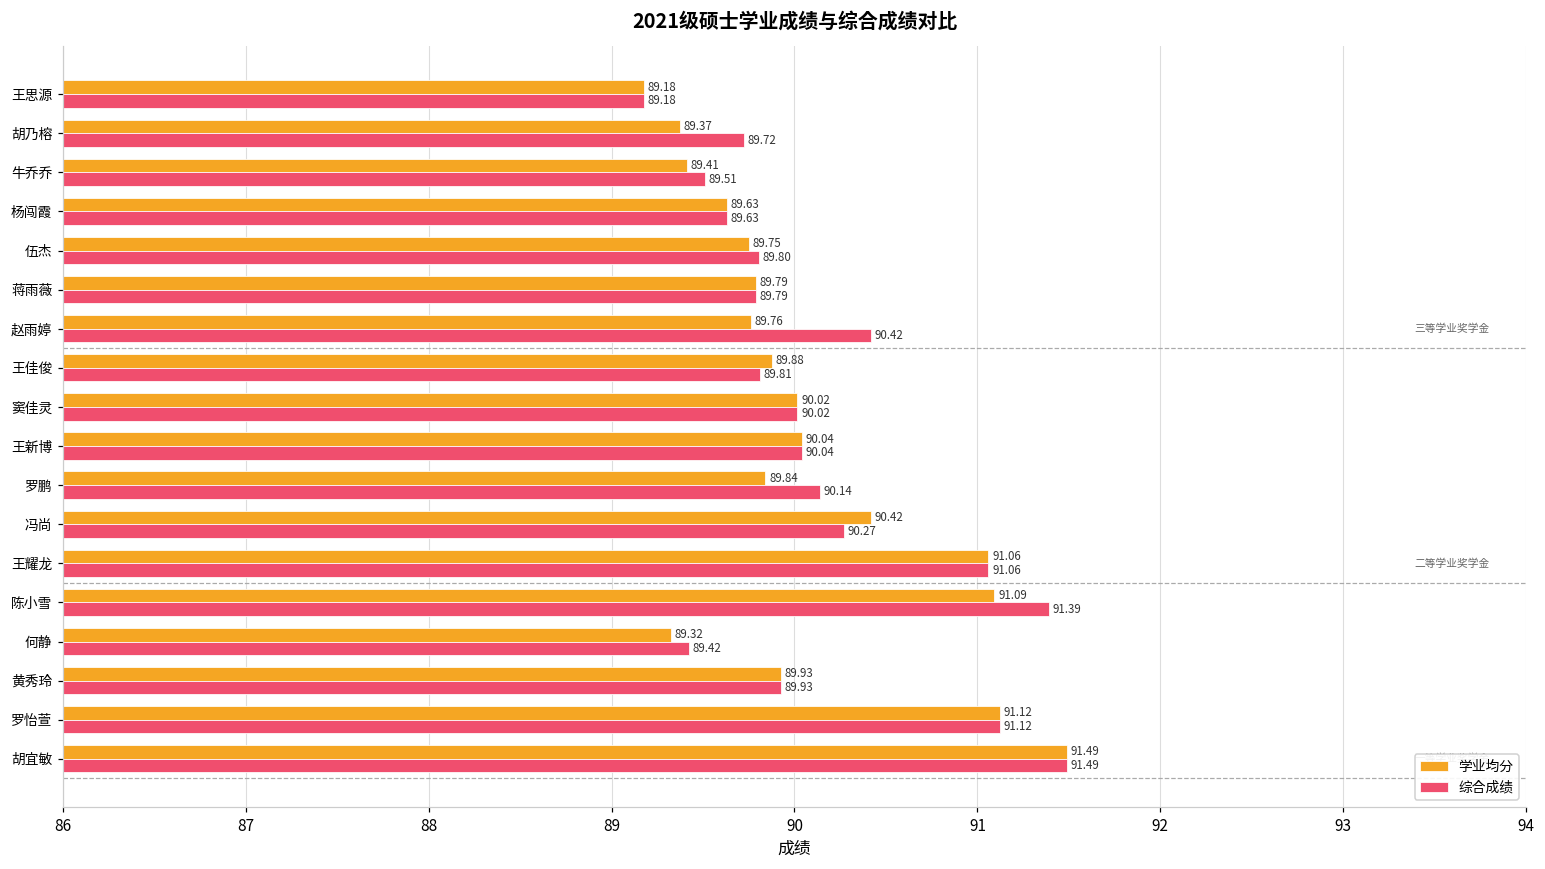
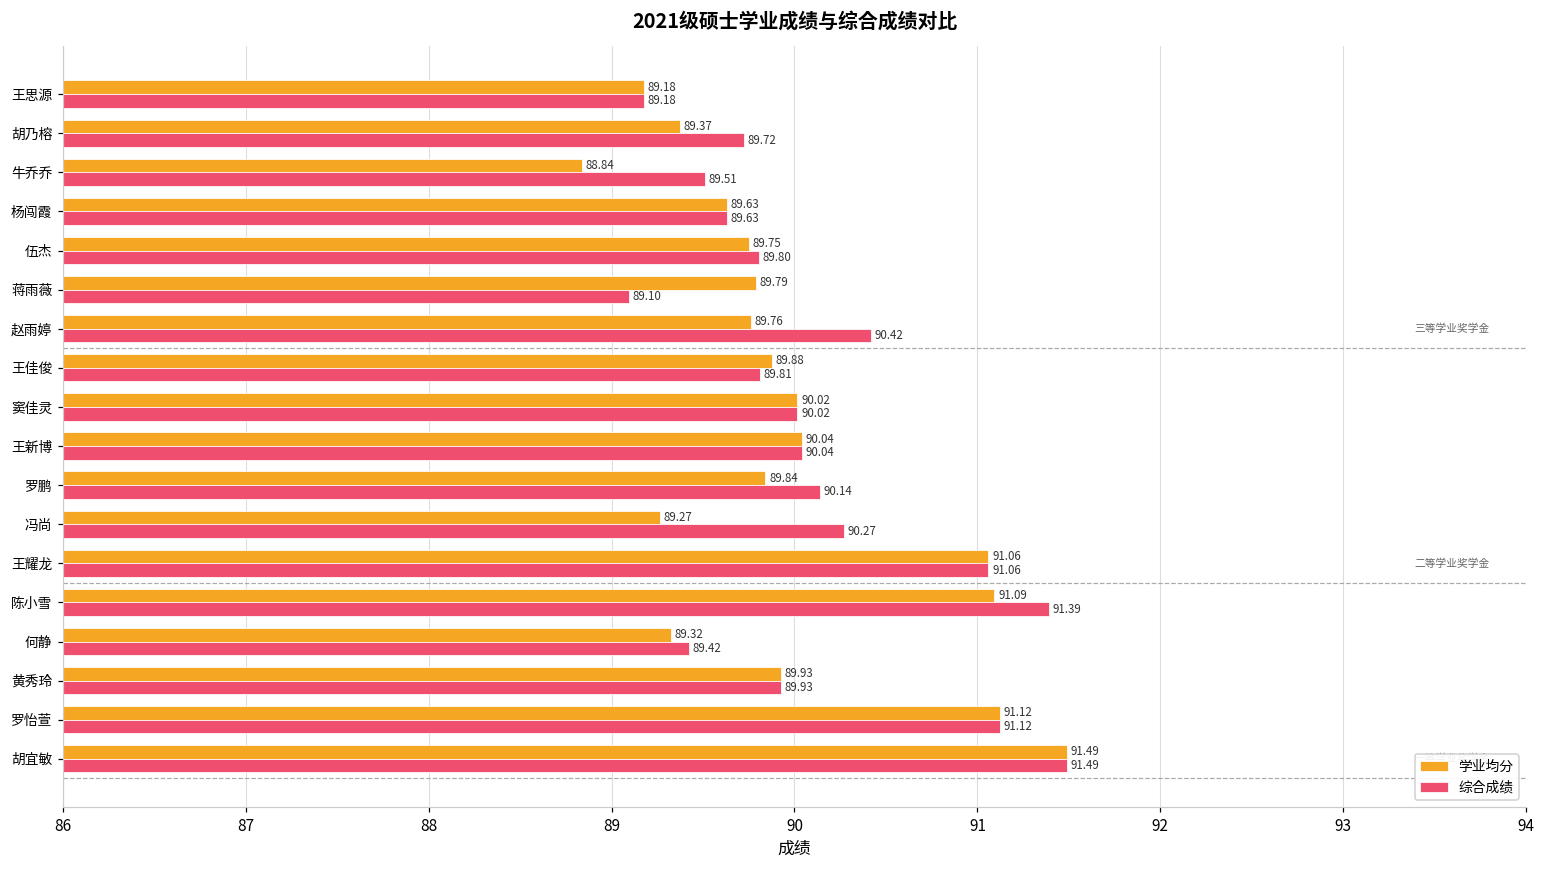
  {
    "学业均分": {
      "王思源": 89.18,
      "胡乃榕": 89.37,
-     "牛乔乔": 89.41,
+     "牛乔乔": 88.84,
      "杨闯霞": 89.63,
      "伍杰": 89.75,
      "蒋雨薇": 89.79,
      "赵雨婷": 89.76,
      "王佳俊": 89.88,
      "窦佳灵": 90.02,
      "王新博": 90.04,
      "罗鹏": 89.84,
-     "冯尚": 90.42,
+     "冯尚": 89.27,
      "王耀龙": 91.06,
      "陈小雪": 91.09,
      "何静": 89.32,
      "黄秀玲": 89.93,
      "罗怡萱": 91.12,
      "胡宜敏": 91.49
    },
    "综合成绩": {
      "王思源": 89.18,
      "胡乃榕": 89.72,
      "牛乔乔": 89.51,
      "杨闯霞": 89.63,
      "伍杰": 89.80,
-     "蒋雨薇": 89.79,
+     "蒋雨薇": 89.10,
      "赵雨婷": 90.42,
      "王佳俊": 89.81,
      "窦佳灵": 90.02,
      "王新博": 90.04,
      "罗鹏": 90.14,
      "冯尚": 90.27,
      "王耀龙": 91.06,
      "陈小雪": 91.39,
      "何静": 89.42,
      "黄秀玲": 89.93,
      "罗怡萱": 91.12,
      "胡宜敏": 91.49
    }
  }
